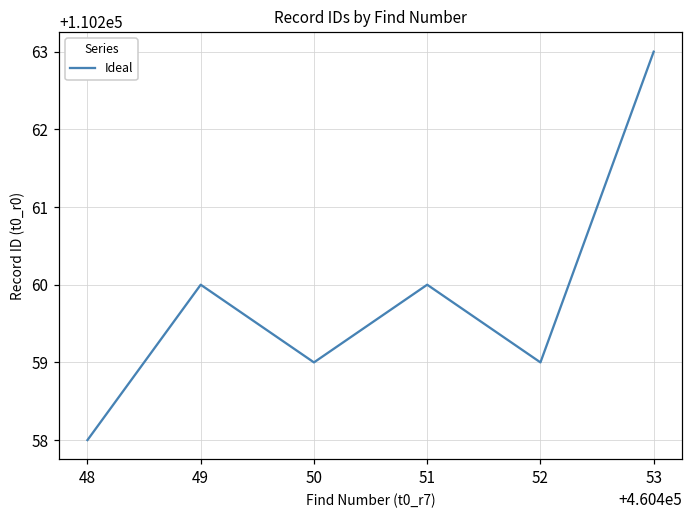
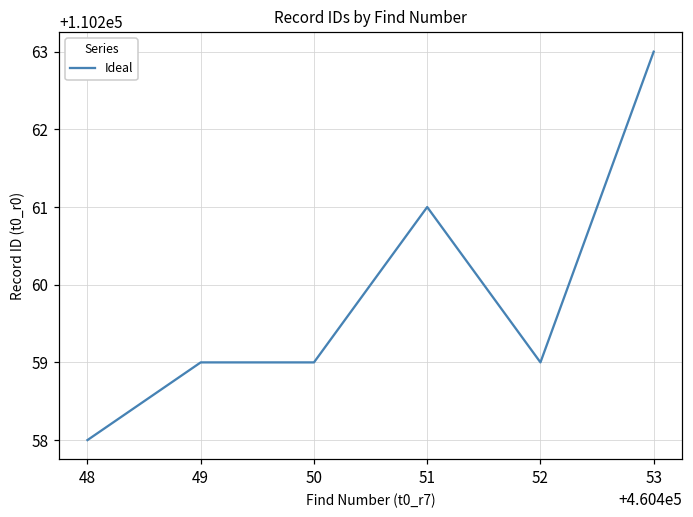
  {
    "48": 110258,
-   "49": 110260,
+   "49": 110259,
    "50": 110259,
-   "51": 110260,
+   "51": 110261,
    "52": 110259,
    "53": 110263
  }
